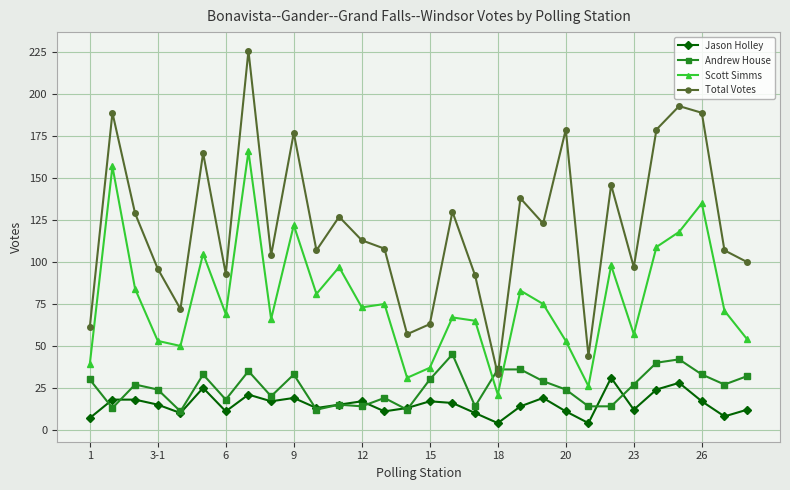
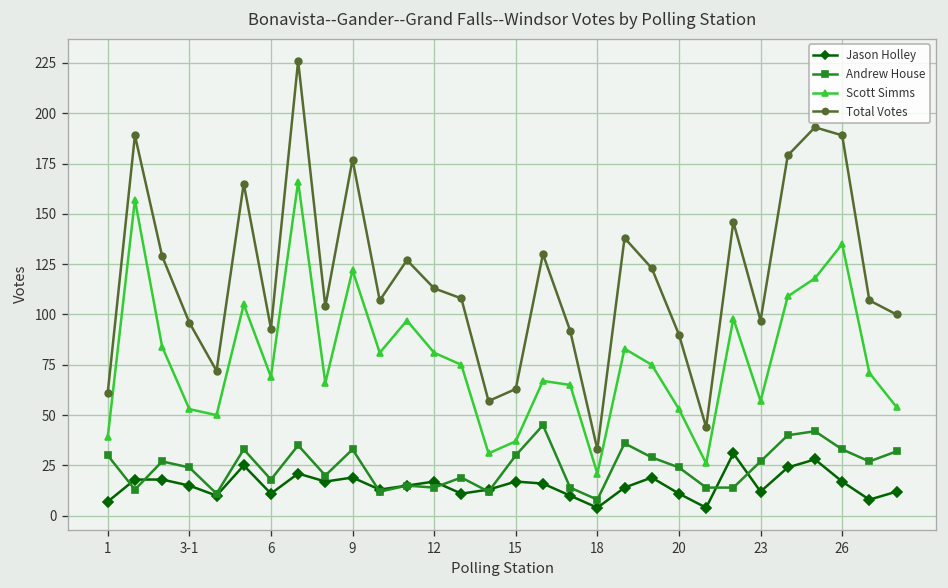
  {
    "Jason Holley": {
      "1": 7,
      "3-1": 15,
      "6": 11,
      "9": 19,
      "12": 17,
      "15": 17,
      "18": 4,
      "20": 11,
      "23": 12,
      "26": 17
    },
    "Andrew House": {
      "1": 30,
      "3-1": 24,
      "6": 18,
      "9": 33,
      "12": 14,
      "15": 30,
-     "18": 36,
+     "18": 8,
      "20": 24,
      "23": 27,
      "26": 33
    },
    "Scott Simms": {
      "1": 39,
      "3-1": 53,
      "6": 69,
      "9": 122,
-     "12": 73,
+     "12": 81,
      "15": 37,
      "18": 21,
      "20": 53,
      "23": 57,
      "26": 135
    },
    "Total Votes": {
      "1": 61,
      "3-1": 96,
      "6": 93,
      "9": 177,
      "12": 113,
      "15": 63,
      "18": 33,
-     "20": 179,
+     "20": 90,
      "23": 97,
      "26": 189
    }
  }
